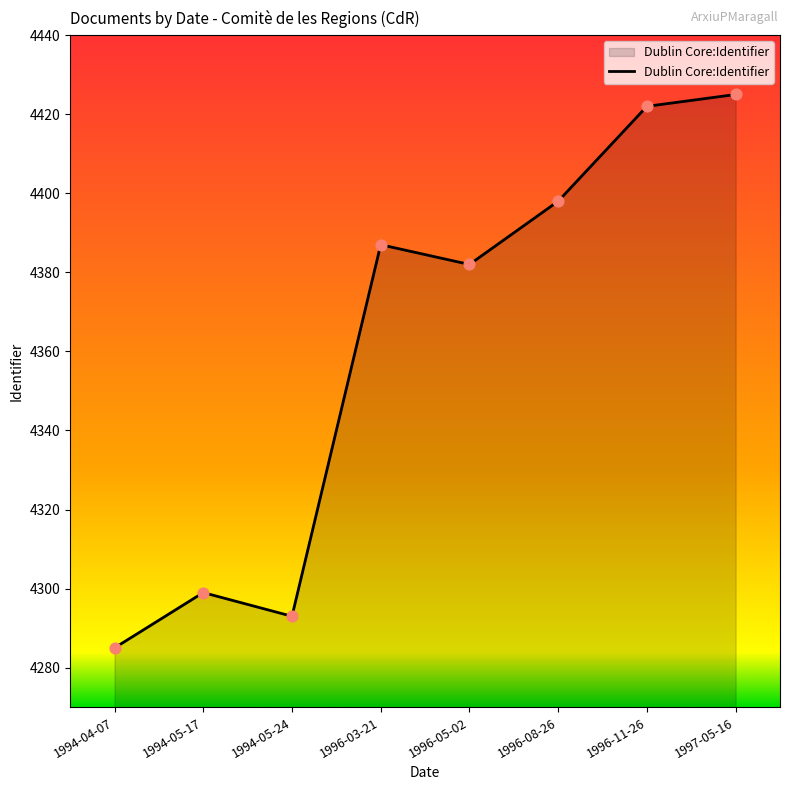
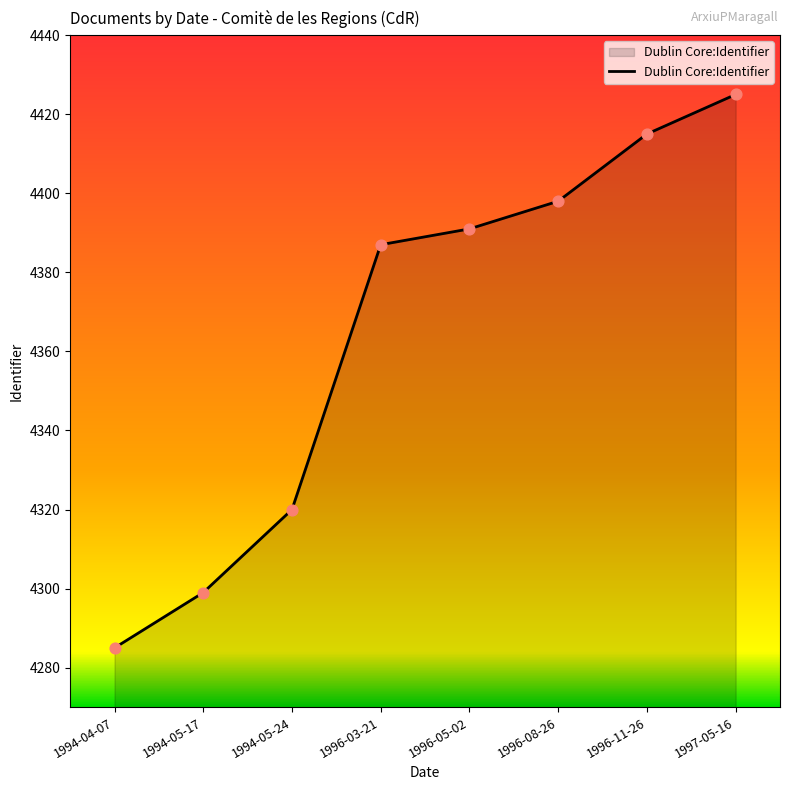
  {
    "1994-04-07": 4285,
    "1994-05-17": 4299,
-   "1994-05-24": 4293,
+   "1994-05-24": 4320,
    "1996-03-21": 4387,
-   "1996-05-02": 4382,
+   "1996-05-02": 4391,
    "1996-08-26": 4398,
-   "1996-11-26": 4422,
+   "1996-11-26": 4415,
    "1997-05-16": 4425
  }
